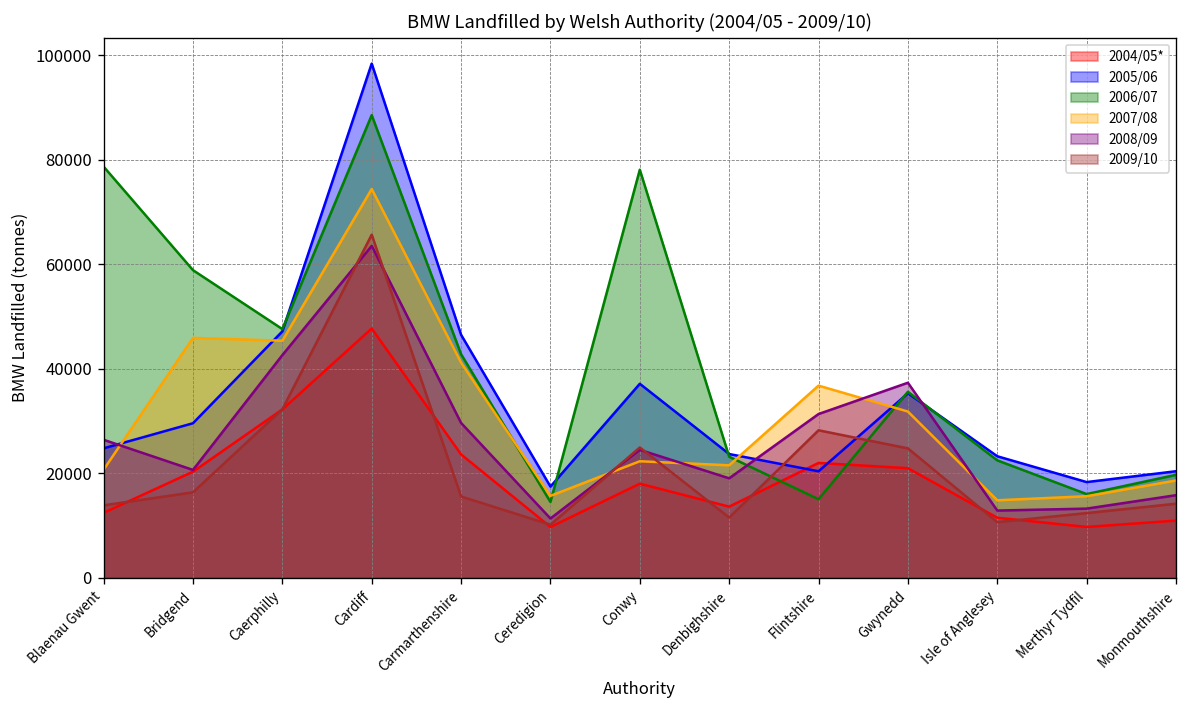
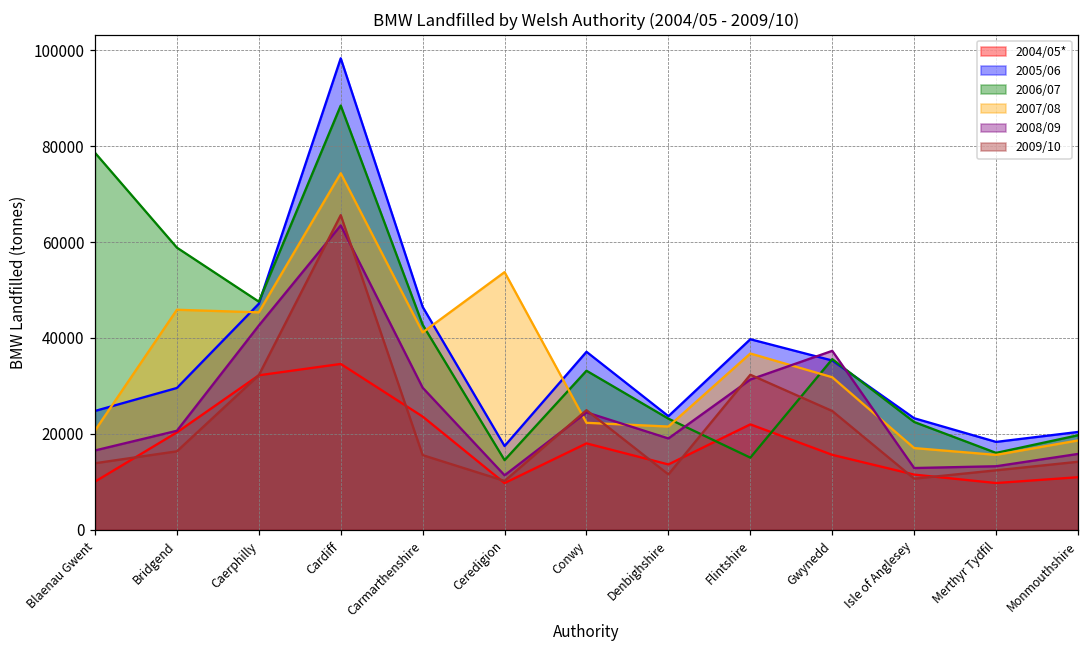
  {
    "2004/05*": {
-     "Blaenau Gwent": 12000,
-     "Cardiff": 48000,
+     "Blaenau Gwent": 10000,
+     "Cardiff": 35000,
      "Carmarthenshire": 24000,
      "Conwy": 18000,
      "Denbighshire": 14000,
      "Flintshire": 22000,
-     "Gwynedd": 21000,
+     "Gwynedd": 16000,
      "Isle of Anglesey": 11000,
      "Merthyr Tydfil": 10000,
      "Monmouthshire": 11000
    },
    "2005/06": {
      "Blaenau Gwent": 25000,
      "Bridgend": 30000,
      "Cardiff": 98000,
      "Carmarthenshire": 46000,
      "Ceredigion": 17000,
      "Conwy": 37000,
-     "Flintshire": 20000,
+     "Flintshire": 40000,
      "Isle of Anglesey": 23000,
      "Merthyr Tydfil": 18000,
      "Monmouthshire": 20000
    },
    "2006/07": {
      "Blaenau Gwent": 79000,
      "Bridgend": 59000,
      "Cardiff": 89000,
      "Carmarthenshire": 43000,
      "Ceredigion": 15000,
-     "Conwy": 78000,
+     "Conwy": 33000,
      "Flintshire": 15000,
      "Isle of Anglesey": 22000,
      "Monmouthshire": 20000
    },
    "2007/08": {
      "Blaenau Gwent": 21000,
      "Bridgend": 46000,
      "Caerphilly": 45000,
      "Cardiff": 74000,
      "Carmarthenshire": 41000,
-     "Ceredigion": 16000,
+     "Ceredigion": 54000,
      "Conwy": 22000,
      "Denbighshire": 22000,
      "Flintshire": 37000,
      "Gwynedd": 32000,
-     "Isle of Anglesey": 15000,
+     "Isle of Anglesey": 17000,
      "Monmouthshire": 19000
    },
    "2008/09": {
-     "Blaenau Gwent": 26000,
+     "Blaenau Gwent": 17000,
      "Caerphilly": 43000,
      "Cardiff": 63000,
      "Carmarthenshire": 30000,
      "Ceredigion": 11000,
      "Denbighshire": 19000,
      "Flintshire": 31000,
      "Gwynedd": 37000,
      "Isle of Anglesey": 13000,
      "Merthyr Tydfil": 13000,
      "Monmouthshire": 16000
    },
    "2009/10": {
      "Blaenau Gwent": 14000,
      "Bridgend": 16000,
      "Cardiff": 66000,
      "Carmarthenshire": 16000,
      "Denbighshire": 12000,
-     "Flintshire": 28000,
+     "Flintshire": 32000,
      "Gwynedd": 25000,
      "Isle of Anglesey": 11000,
      "Merthyr Tydfil": 12000,
      "Monmouthshire": 14000
    }
  }
